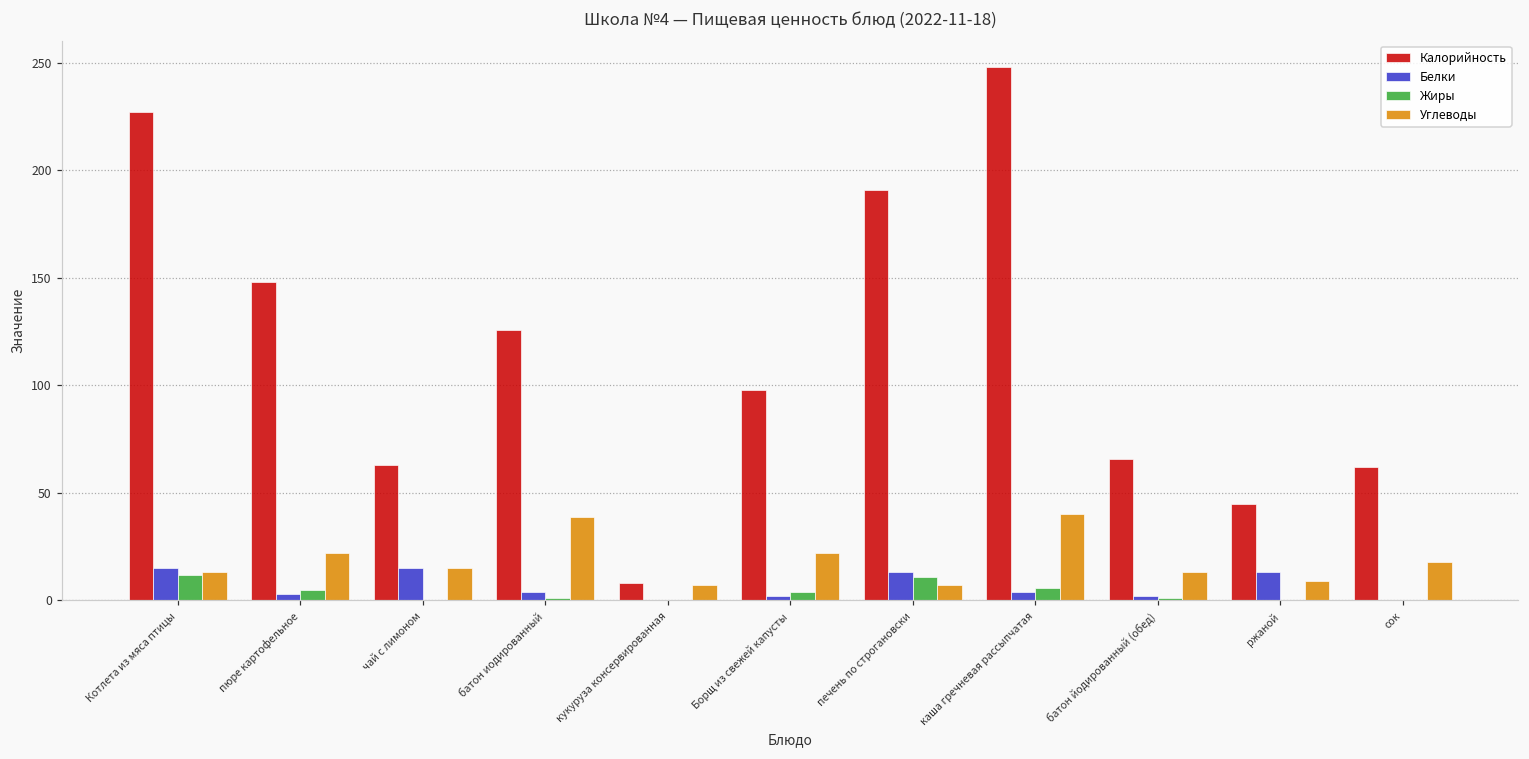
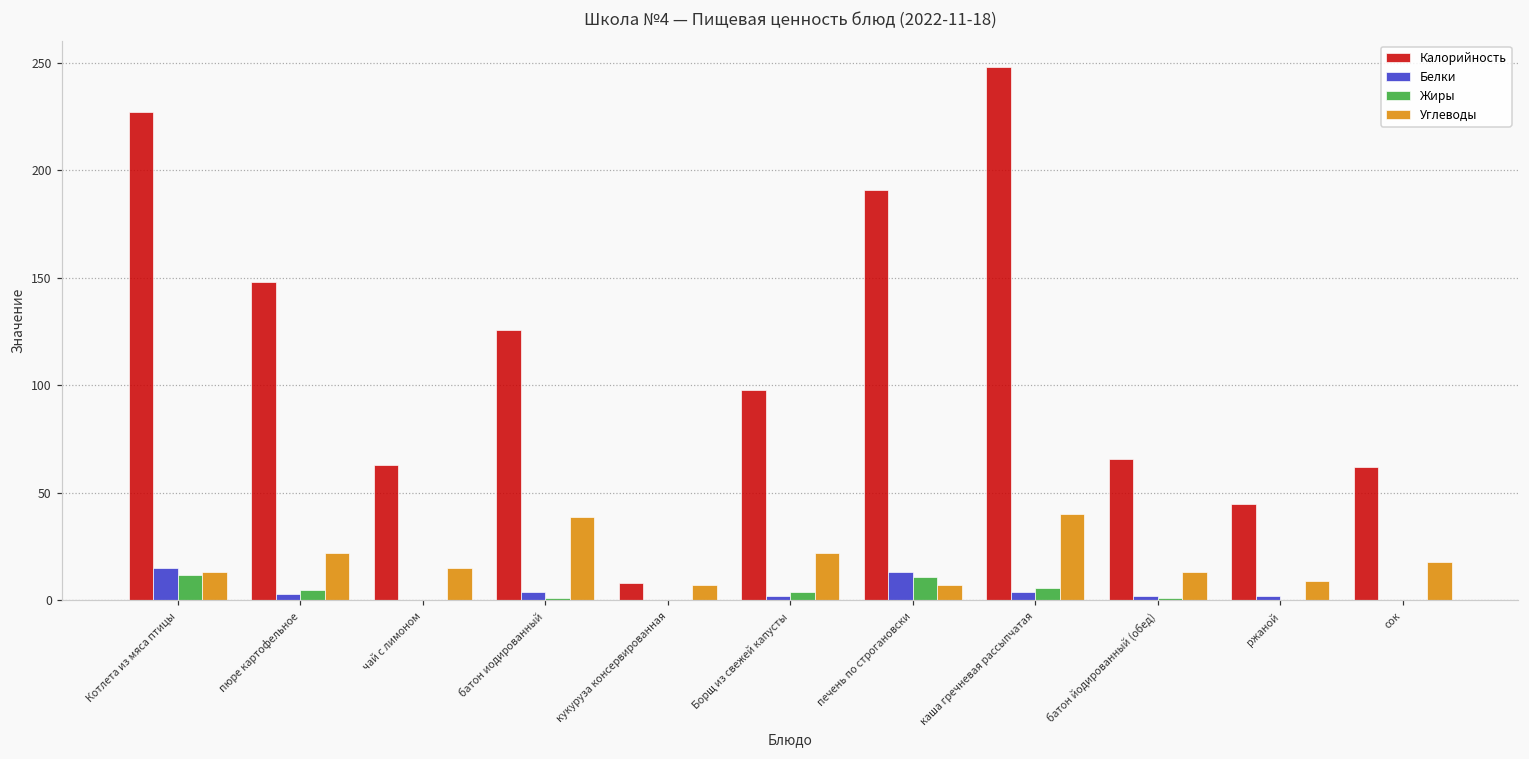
  {
    "Калорийность": {
      "Котлета из мяса птицы": 227,
      "пюре картофельное": 148,
      "чай с лимоном": 63,
      "батон иодированный": 126,
      "кукуруза консервированная": 8,
      "Борщ из свежей капусты": 98,
      "печень по строгановски": 191,
      "каша гречневая рассыпчатая": 248,
      "батон йодированный (обед)": 66,
      "ржаной": 45,
      "сок": 62
    },
    "Белки": {
      "Котлета из мяса птицы": 15,
      "пюре картофельное": 3,
-     "чай с лимоном": 15,
+     "чай с лимоном": 0,
      "батон иодированный": 4,
      "кукуруза консервированная": 0,
      "Борщ из свежей капусты": 2,
      "печень по строгановски": 13,
      "каша гречневая рассыпчатая": 4,
      "батон йодированный (обед)": 2,
-     "ржаной": 13,
+     "ржаной": 2,
      "сок": 0
    },
    "Жиры": {
      "Котлета из мяса птицы": 12,
      "пюре картофельное": 5,
      "чай с лимоном": 0,
      "кукуруза консервированная": 0,
      "Борщ из свежей капусты": 4,
      "печень по строгановски": 11,
      "каша гречневая рассыпчатая": 6,
      "ржаной": 0,
      "сок": 0
    },
    "Углеводы": {
      "Котлета из мяса птицы": 13,
      "пюре картофельное": 22,
      "чай с лимоном": 15,
      "батон иодированный": 39,
      "кукуруза консервированная": 7,
      "Борщ из свежей капусты": 22,
      "печень по строгановски": 7,
      "каша гречневая рассыпчатая": 40,
      "батон йодированный (обед)": 13,
      "ржаной": 9,
      "сок": 18
    }
  }
